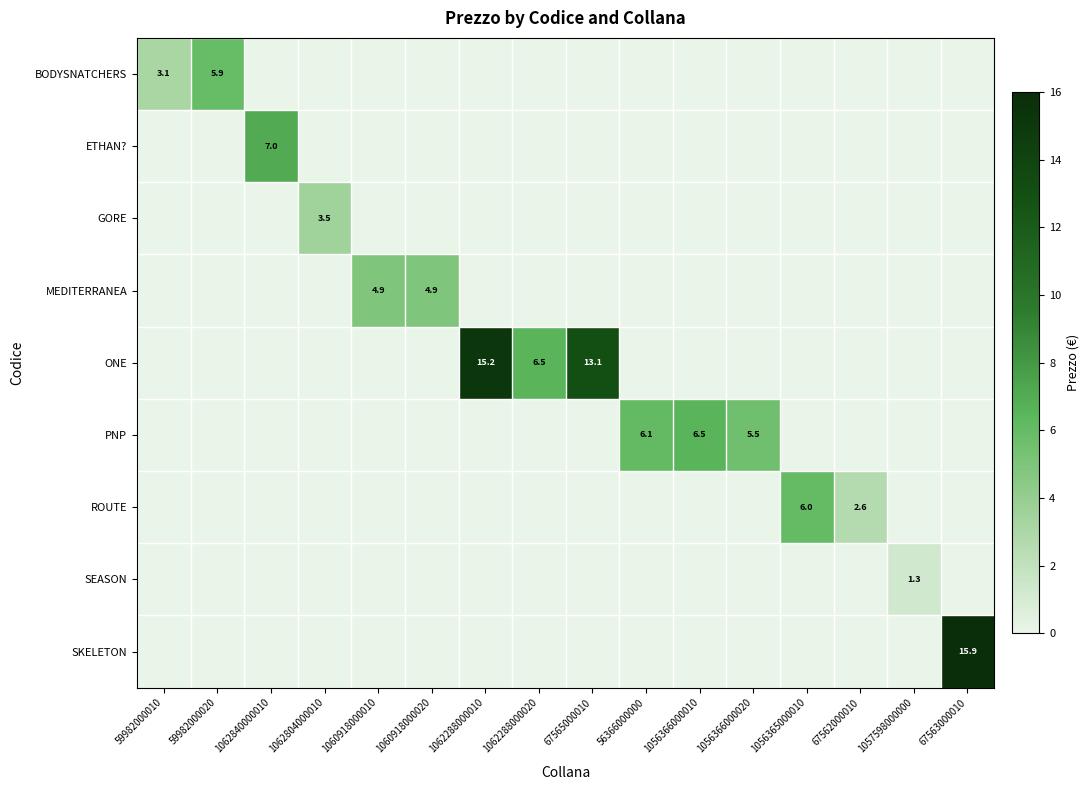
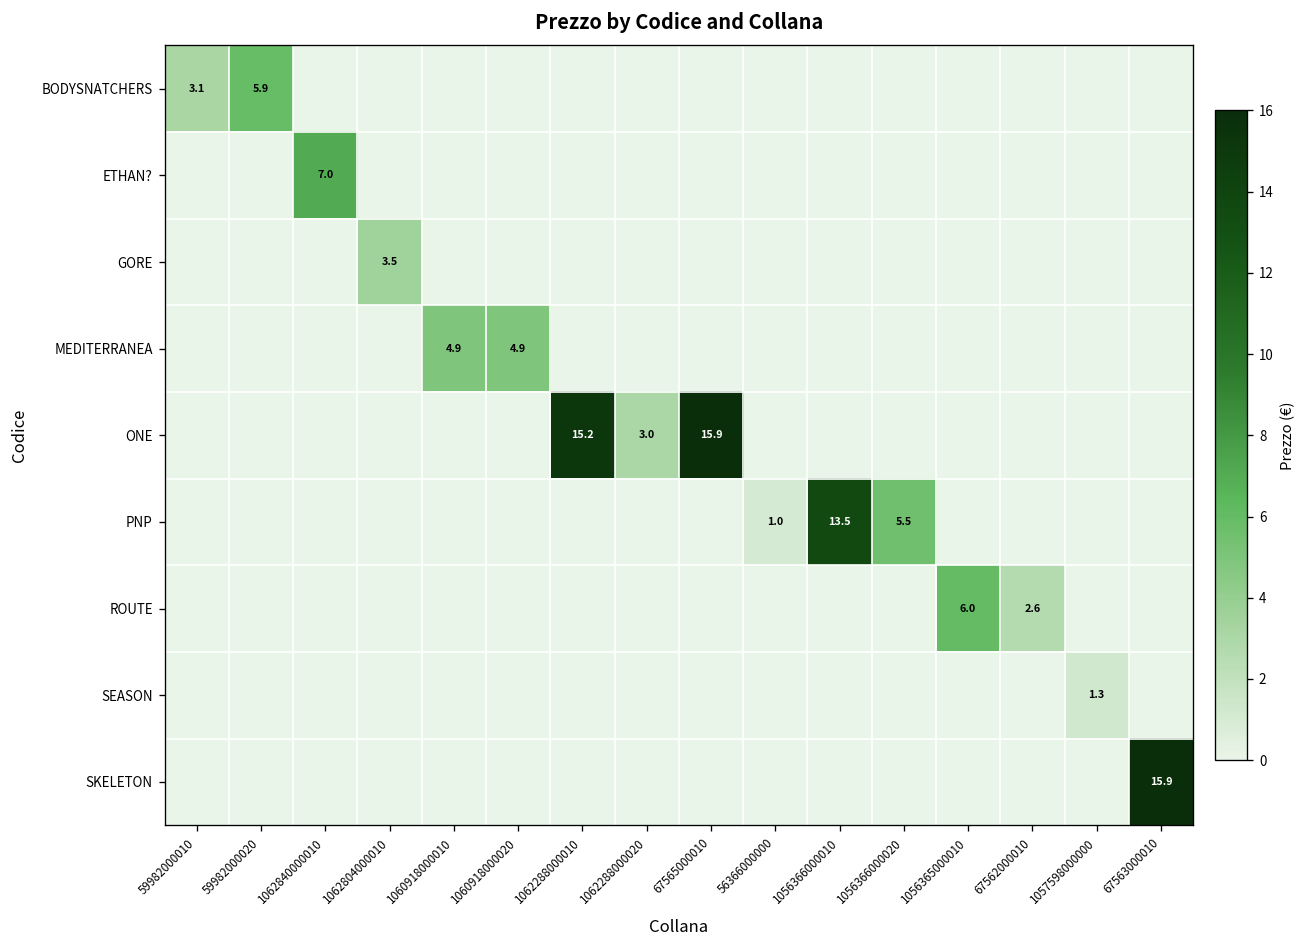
  {
    "BODYSNATCHERS": {
      "59982000010": 3.1,
      "59982000020": 5.9
    },
    "ETHAN?": {
      "1062840000010": 7.0
    },
    "GORE": {
      "1062804000010": 3.5
    },
    "MEDITERRANEA": {
      "1060918000010": 4.9,
      "1060918000020": 4.9
    },
    "ONE": {
      "1062288000010": 15.2,
-     "1062288000020": 6.5,
-     "67565000010": 13.1
+     "1062288000020": 3.0,
+     "67565000010": 15.9
    },
    "PNP": {
-     "56366000000": 6.1,
-     "1056366000010": 6.5,
+     "56366000000": 1.0,
+     "1056366000010": 13.5,
      "1056366000020": 5.5
    },
    "ROUTE": {
      "1056365000010": 6.0,
      "67562000010": 2.6
    },
    "SEASON": {
      "1057598000000": 1.3
    },
    "SKELETON": {
      "67563000010": 15.9
    }
  }
